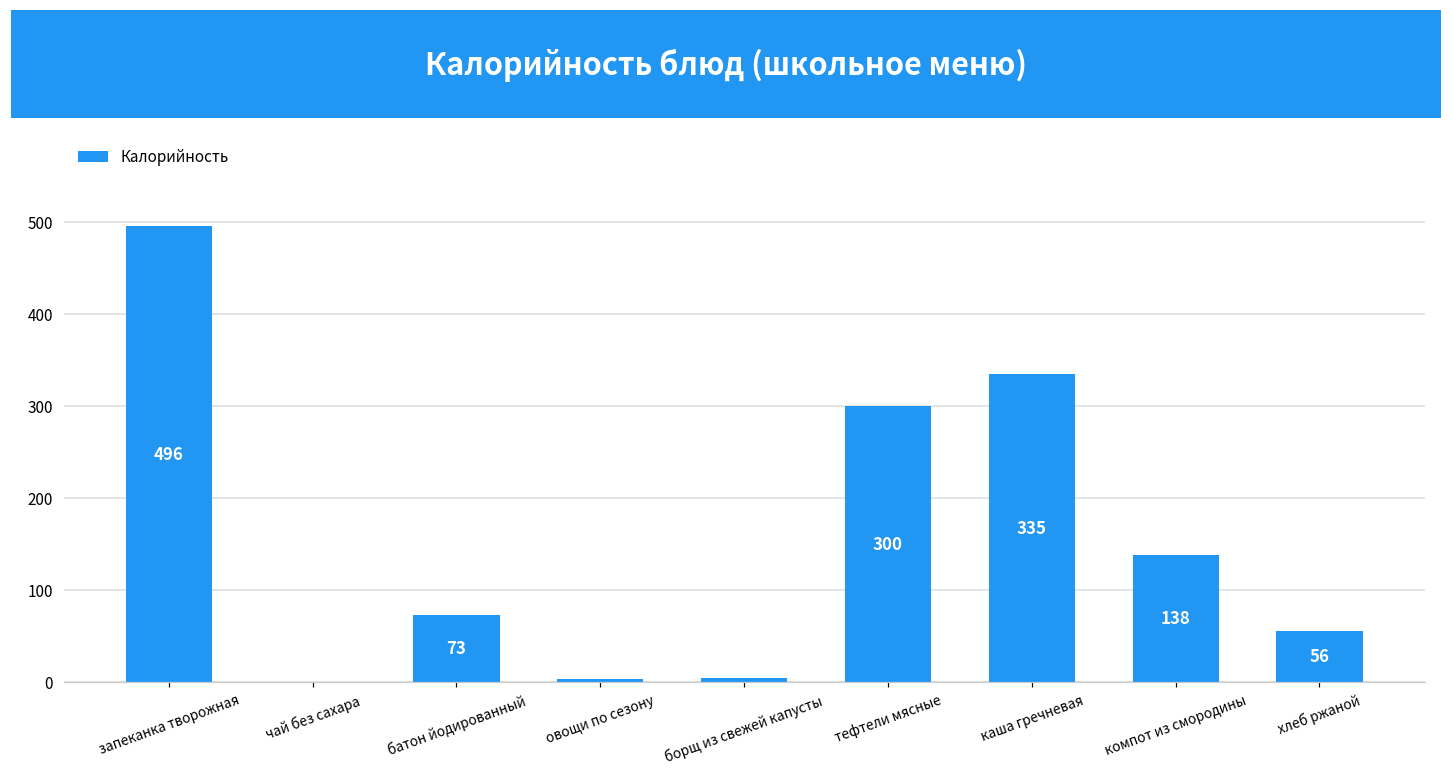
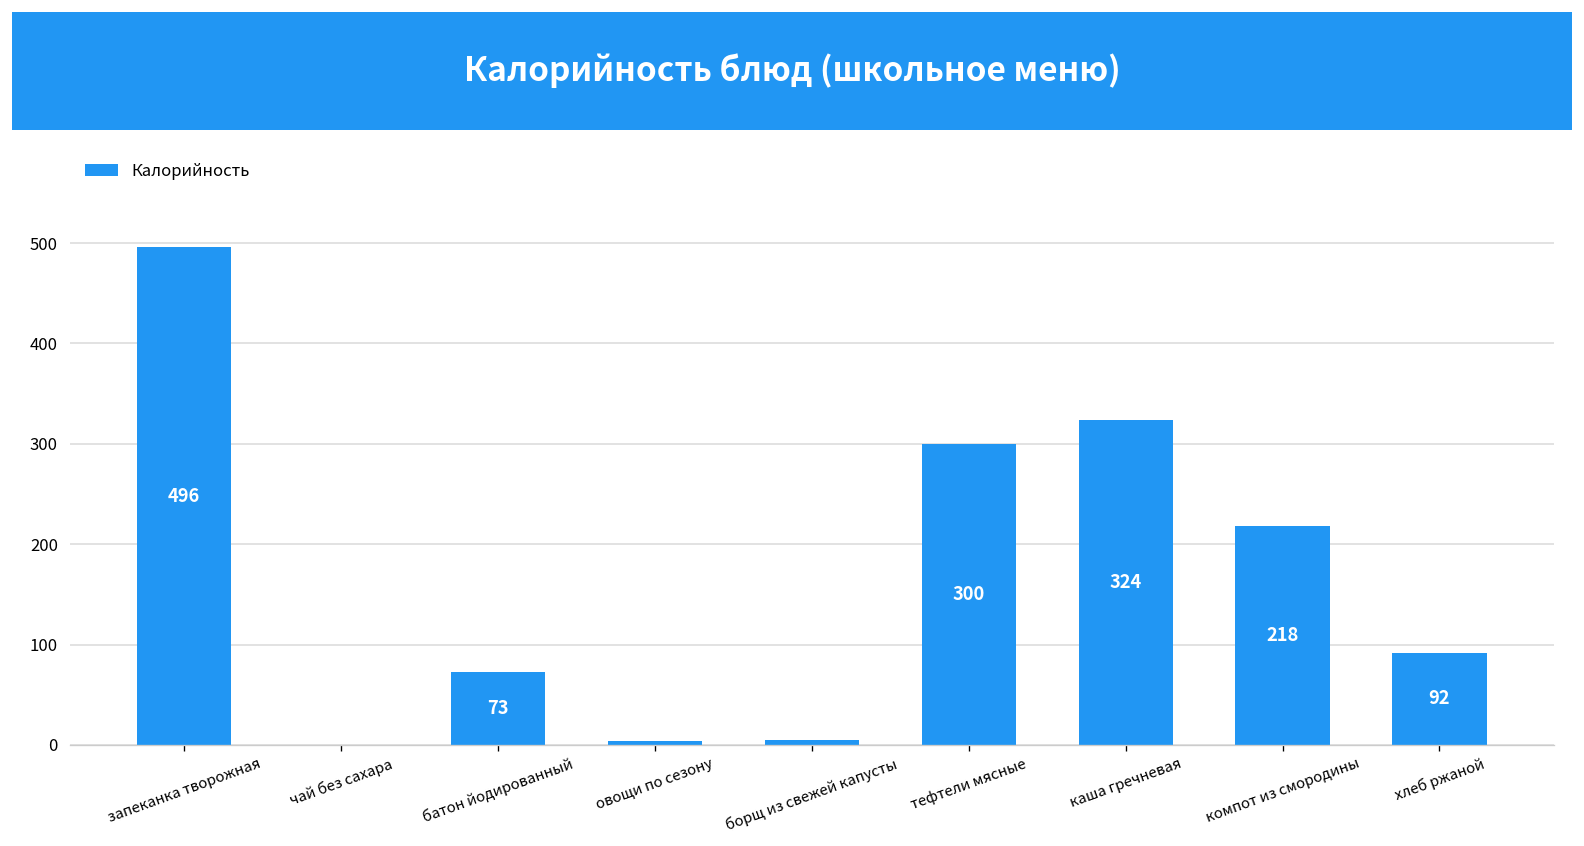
  {
    "запеканка творожная": 496,
    "батон йодированный": 73,
    "тефтели мясные": 300,
-   "каша гречневая": 335,
-   "компот из смородины": 138,
-   "хлеб ржаной": 56
+   "каша гречневая": 324,
+   "компот из смородины": 218,
+   "хлеб ржаной": 92
  }
